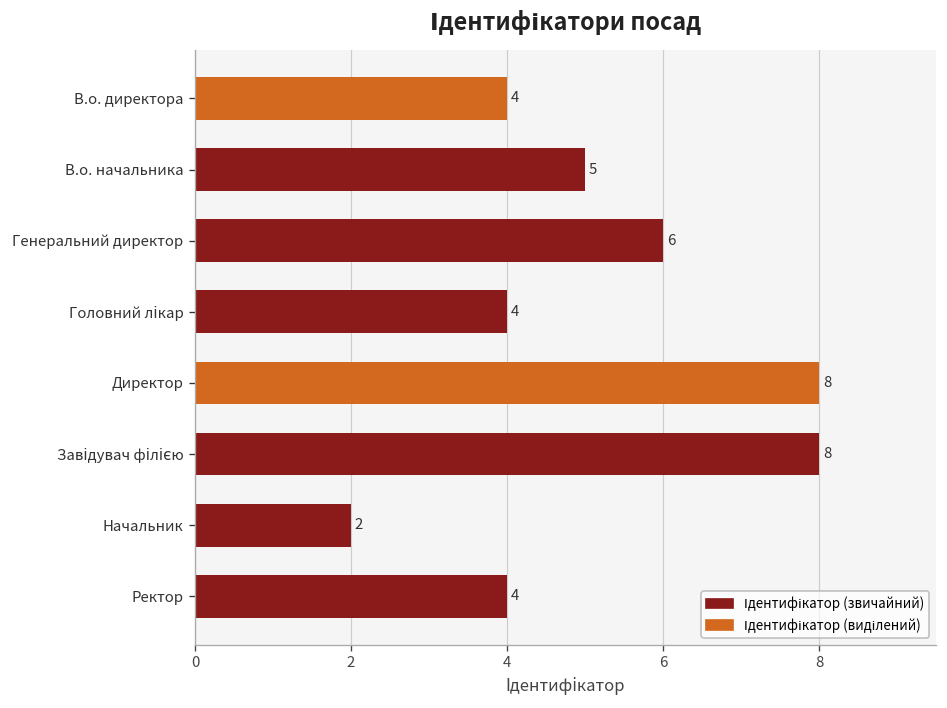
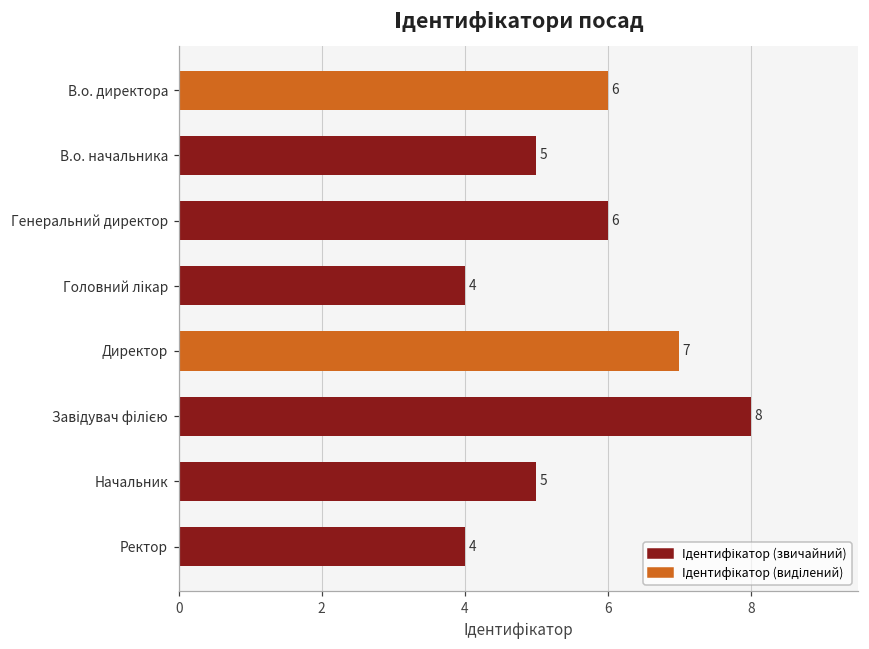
  {
-   "В.о. директора": 4,
+   "В.о. директора": 6,
    "В.о. начальника": 5,
    "Генеральний директор": 6,
    "Головний лікар": 4,
-   "Директор": 8,
+   "Директор": 7,
    "Завідувач філією": 8,
-   "Начальник": 2,
+   "Начальник": 5,
    "Ректор": 4
  }
